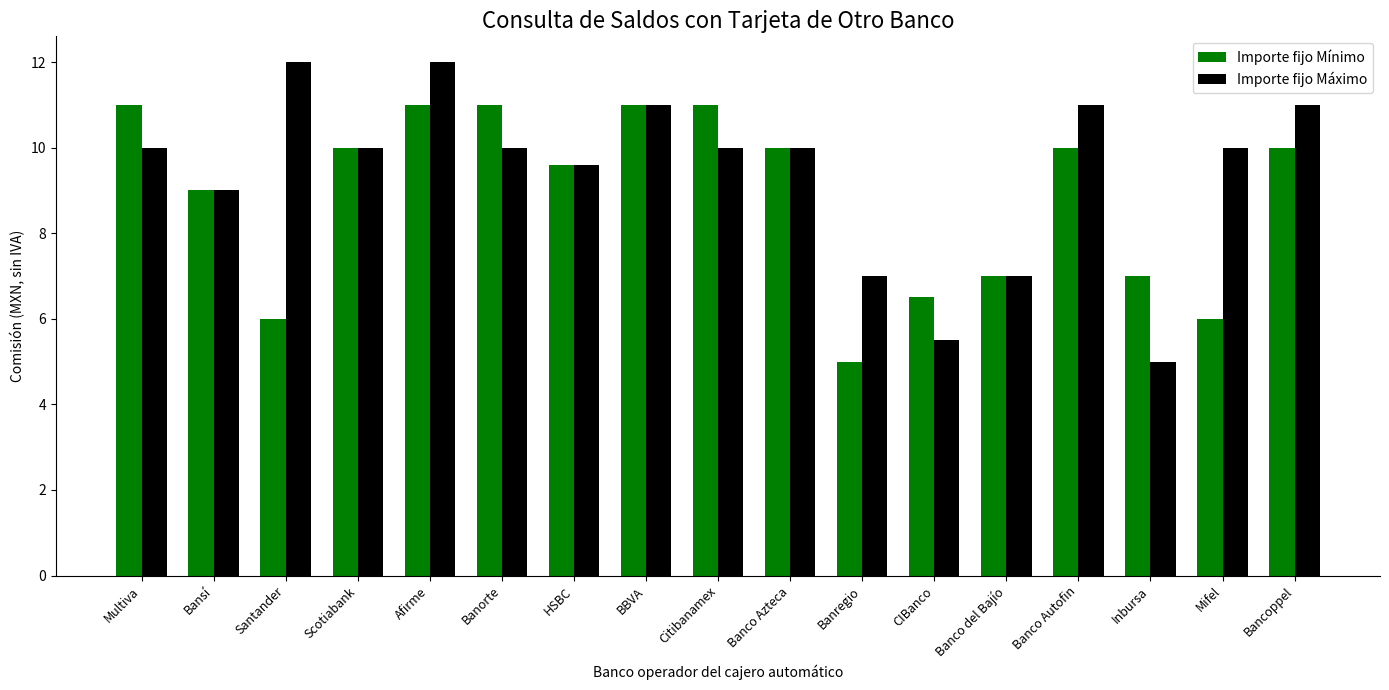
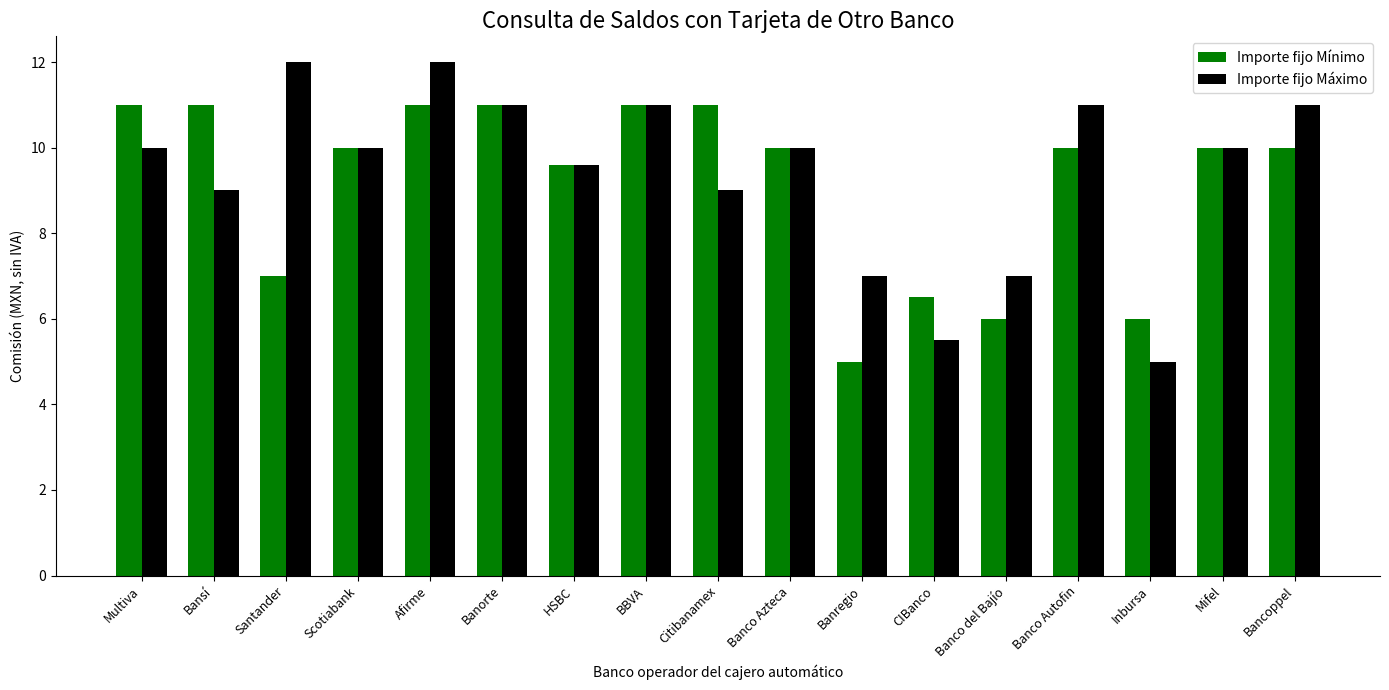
  {
    "Importe fijo Mínimo": {
      "Multiva": 11,
-     "Bansí": 9,
-     "Santander": 6,
+     "Bansí": 11,
+     "Santander": 7,
      "Scotiabank": 10,
      "Afirme": 11,
      "Banorte": 11,
      "HSBC": 9.6,
      "BBVA": 11,
      "Citibanamex": 11,
      "Banco Azteca": 10,
      "Banregio": 5,
      "CIBanco": 6.5,
-     "Banco del Bajío": 7,
+     "Banco del Bajío": 6,
      "Banco Autofin": 10,
-     "Inbursa": 7,
-     "Mifel": 6,
+     "Inbursa": 6,
+     "Mifel": 10,
      "Bancoppel": 10
    },
    "Importe fijo Máximo": {
      "Multiva": 10,
      "Bansí": 9,
      "Santander": 12,
      "Scotiabank": 10,
      "Afirme": 12,
-     "Banorte": 10,
+     "Banorte": 11,
      "HSBC": 9.6,
      "BBVA": 11,
-     "Citibanamex": 10,
+     "Citibanamex": 9,
      "Banco Azteca": 10,
      "Banregio": 7,
      "CIBanco": 5.5,
      "Banco del Bajío": 7,
      "Banco Autofin": 11,
      "Inbursa": 5,
      "Mifel": 10,
      "Bancoppel": 11
    }
  }
